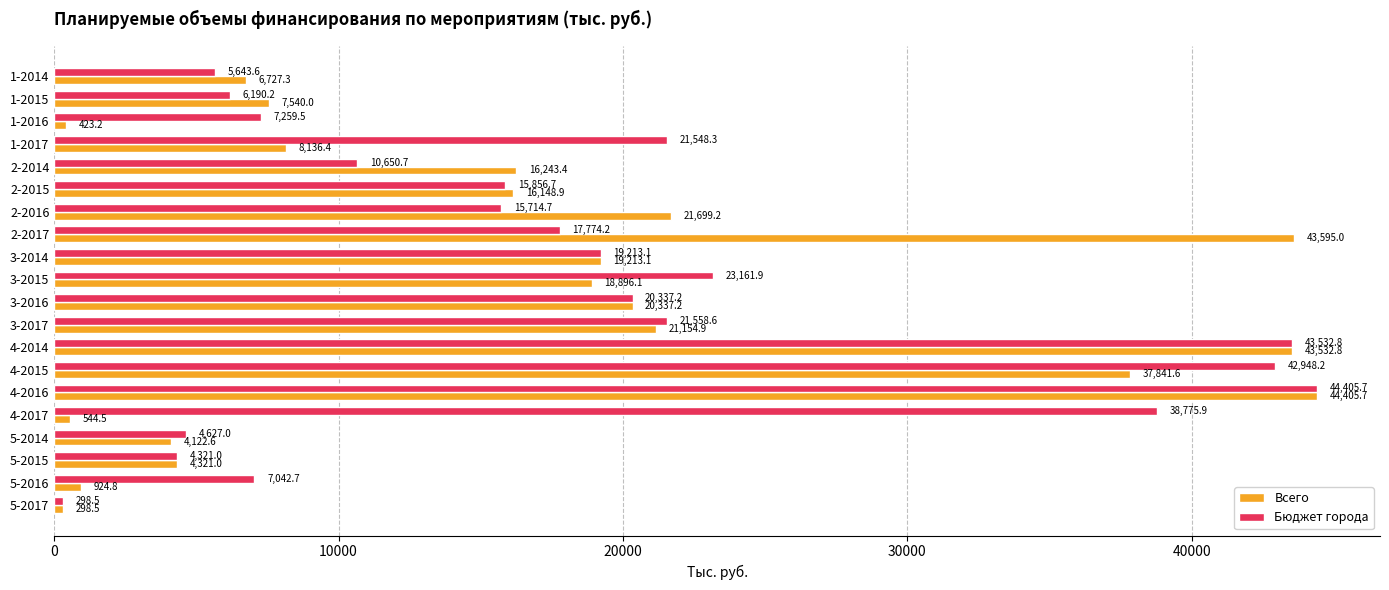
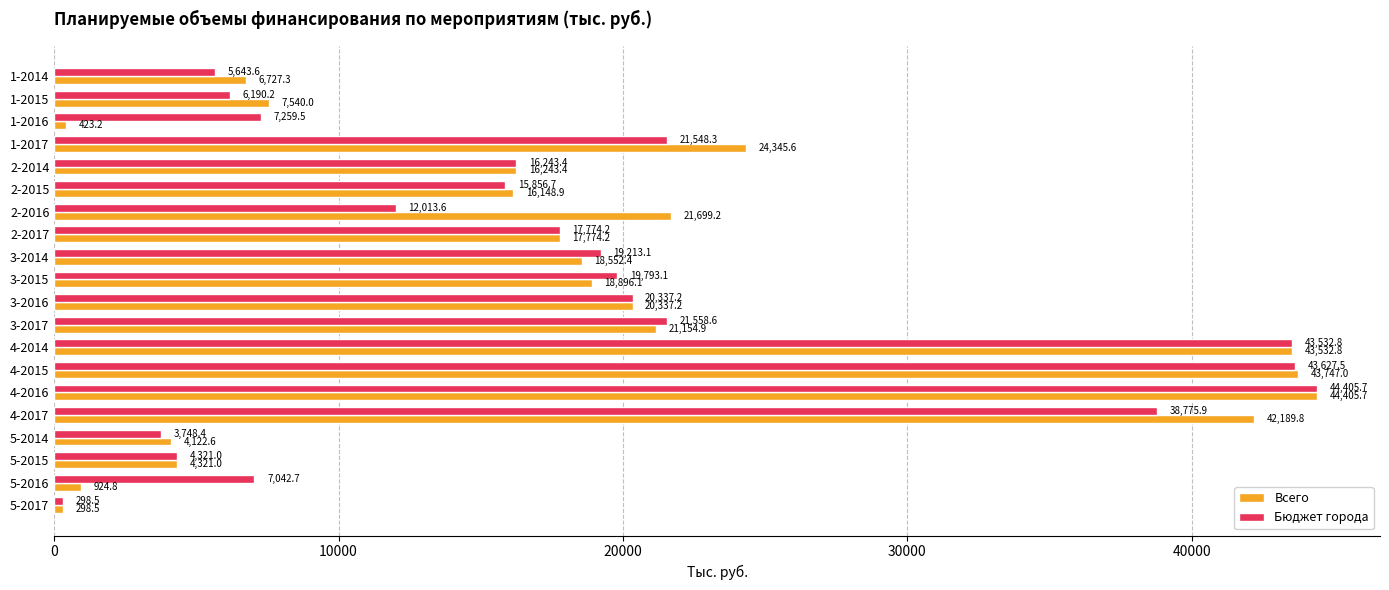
  {
    "Всего": {
      "1-2014": "6,727.3",
      "1-2015": "7,540.0",
      "1-2016": "423.2",
-     "1-2017": "8,136.4",
+     "1-2017": "24,345.6",
      "2-2016": "21,699.2",
-     "2-2017": "43,595.0",
-     "3-2014": "19,213.1",
+     "2-2017": "17,774.2",
+     "3-2014": "18,552.4",
      "3-2015": "18,896.1",
      "3-2017": "21,154.9",
-     "4-2015": "37,841.6",
-     "4-2017": "544.5",
+     "4-2015": "43,747.0",
+     "4-2017": "42,189.8",
      "5-2014": "4,122.6",
      "5-2016": "924.8"
    },
    "Бюджет города": {
      "1-2014": "5,643.6",
      "1-2015": "6,190.2",
      "1-2016": "7,259.5",
      "1-2017": "21,548.3",
-     "2-2014": "10,650.7",
-     "2-2016": "15,714.7",
+     "2-2014": "16,243.4",
+     "2-2016": "12,013.6",
      "3-2014": "19,213.1",
-     "3-2015": "23,161.9",
+     "3-2015": "19,793.1",
      "3-2017": "21,558.6",
-     "4-2015": "42,948.2",
+     "4-2015": "43,627.5",
      "4-2017": "38,775.9",
-     "5-2014": "4,627.0",
+     "5-2014": "3,748.4",
      "5-2016": "7,042.7"
    }
  }
